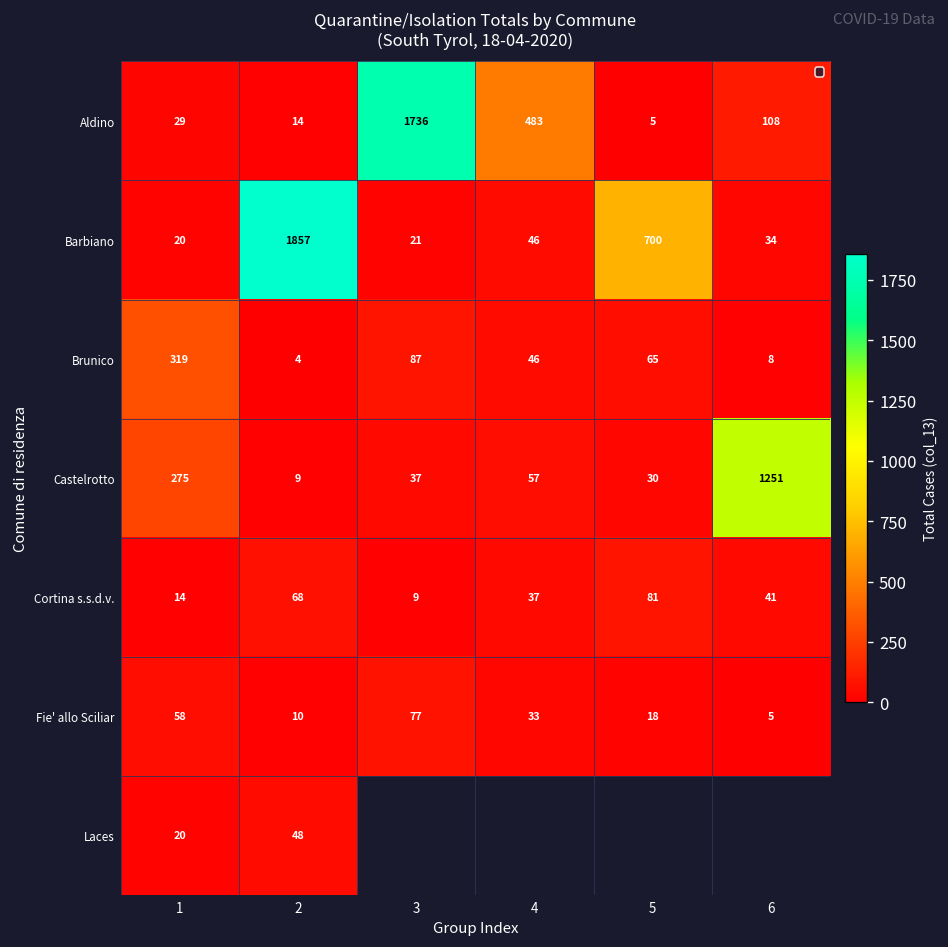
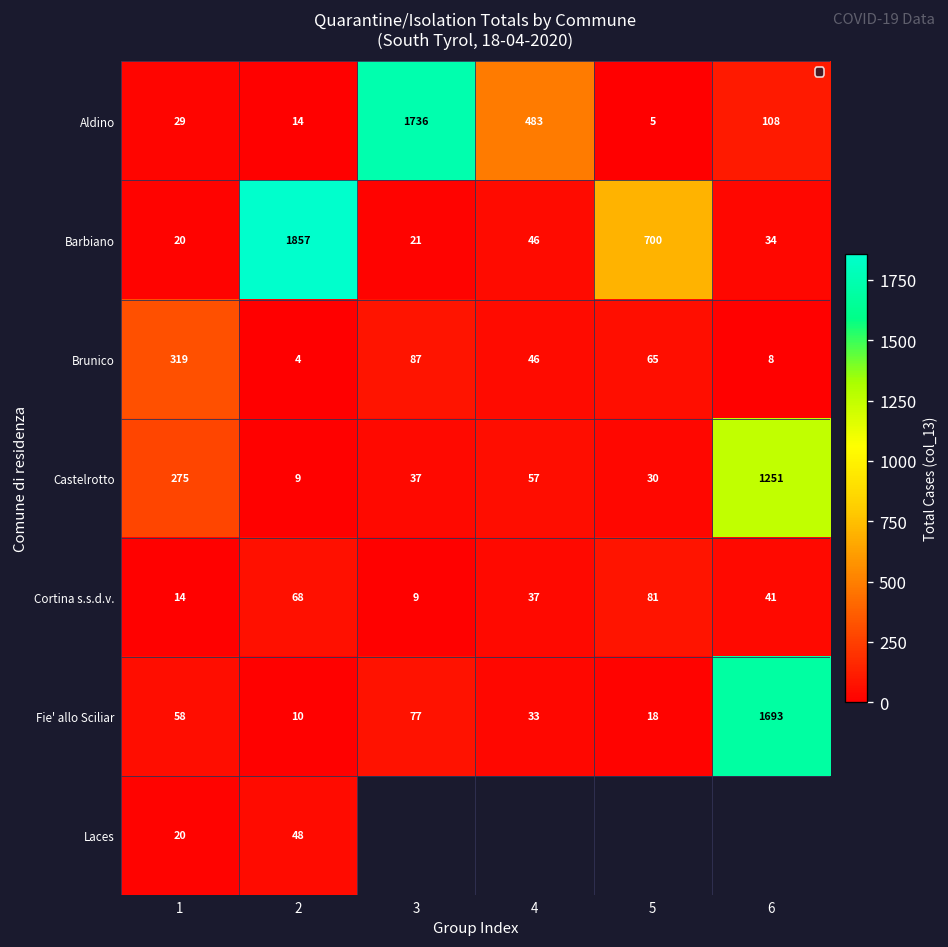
  {
    "Aldino": {
      "1": 29,
      "2": 14,
      "3": 1736,
      "4": 483,
      "5": 5,
      "6": 108
    },
    "Barbiano": {
      "1": 20,
      "2": 1857,
      "3": 21,
      "4": 46,
      "5": 700,
      "6": 34
    },
    "Brunico": {
      "1": 319,
      "2": 4,
      "3": 87,
      "4": 46,
      "5": 65,
      "6": 8
    },
    "Castelrotto": {
      "1": 275,
      "2": 9,
      "3": 37,
      "4": 57,
      "5": 30,
      "6": 1251
    },
    "Cortina s.s.d.v.": {
      "1": 14,
      "2": 68,
      "3": 9,
      "4": 37,
      "5": 81,
      "6": 41
    },
    "Fie' allo Sciliar": {
      "1": 58,
      "2": 10,
      "3": 77,
      "4": 33,
      "5": 18,
-     "6": 5
+     "6": 1693
    },
    "Laces": {
      "1": 20,
      "2": 48
    }
  }
